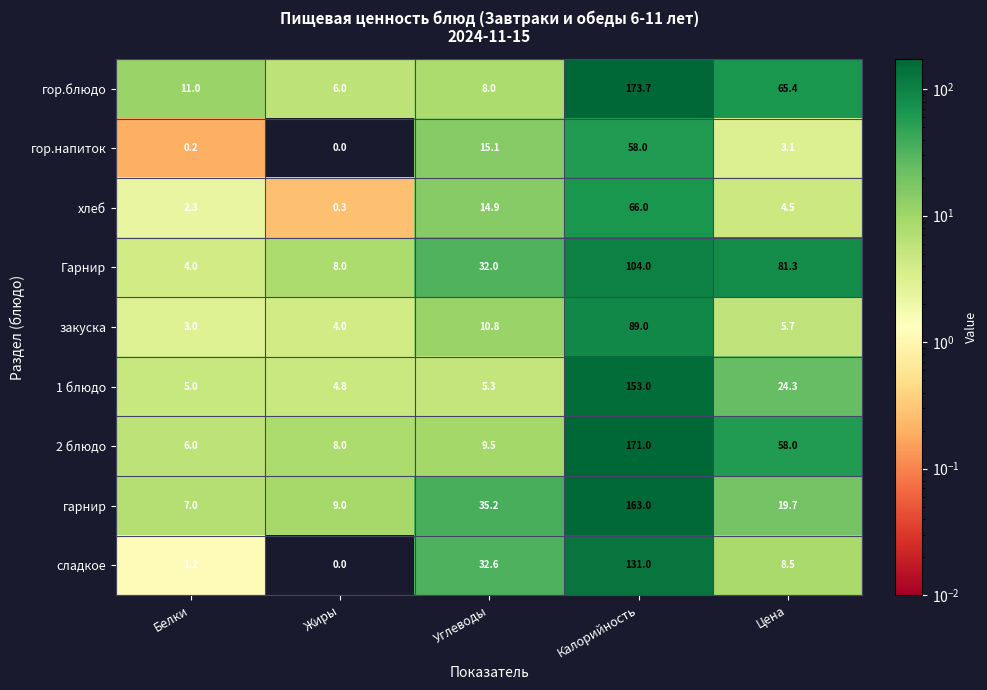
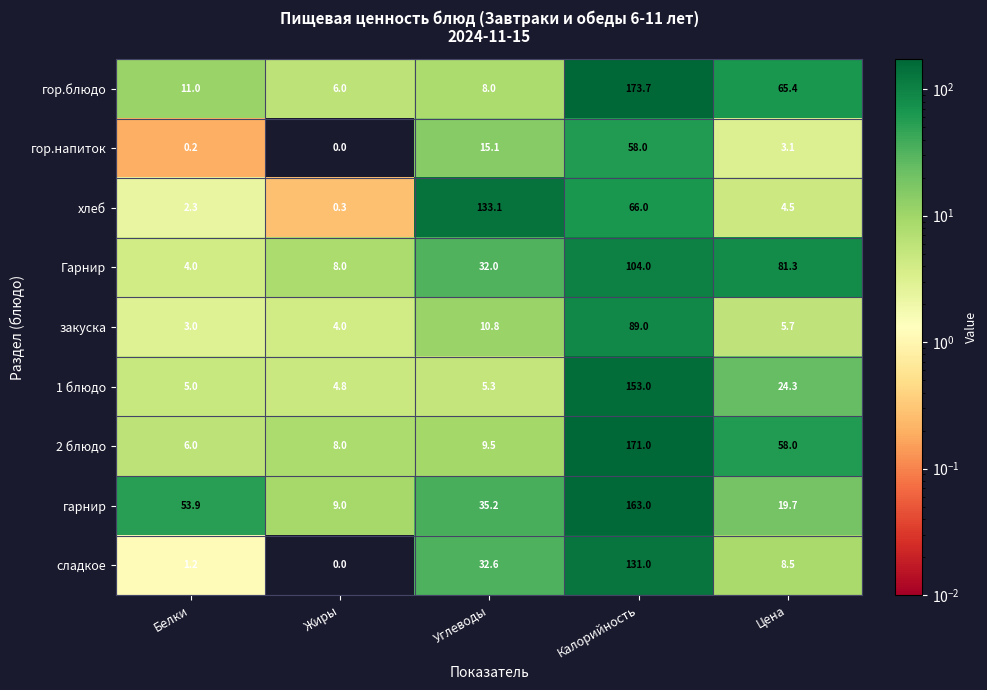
  {
    "гор.блюдо": {
      "Белки": 11.0,
      "Жиры": 6.0,
      "Углеводы": 8.0,
      "Калорийность": 173.7,
      "Цена": 65.4
    },
    "гор.напиток": {
      "Белки": 0.2,
      "Жиры": 0.0,
      "Углеводы": 15.1,
      "Калорийность": 58.0,
      "Цена": 3.1
    },
    "хлеб": {
      "Белки": 2.3,
      "Жиры": 0.3,
-     "Углеводы": 14.9,
+     "Углеводы": 133.1,
      "Калорийность": 66.0,
      "Цена": 4.5
    },
    "Гарнир": {
      "Белки": 4.0,
      "Жиры": 8.0,
      "Углеводы": 32.0,
      "Калорийность": 104.0,
      "Цена": 81.3
    },
    "закуска": {
      "Белки": 3.0,
      "Жиры": 4.0,
      "Углеводы": 10.8,
      "Калорийность": 89.0,
      "Цена": 5.7
    },
    "1 блюдо": {
      "Белки": 5.0,
      "Жиры": 4.8,
      "Углеводы": 5.3,
      "Калорийность": 153.0,
      "Цена": 24.3
    },
    "2 блюдо": {
      "Белки": 6.0,
      "Жиры": 8.0,
      "Углеводы": 9.5,
      "Калорийность": 171.0,
      "Цена": 58.0
    },
    "гарнир": {
-     "Белки": 7.0,
+     "Белки": 53.9,
      "Жиры": 9.0,
      "Углеводы": 35.2,
      "Калорийность": 163.0,
      "Цена": 19.7
    },
    "сладкое": {
      "Белки": 1.2,
      "Жиры": 0.0,
      "Углеводы": 32.6,
      "Калорийность": 131.0,
      "Цена": 8.5
    }
  }
